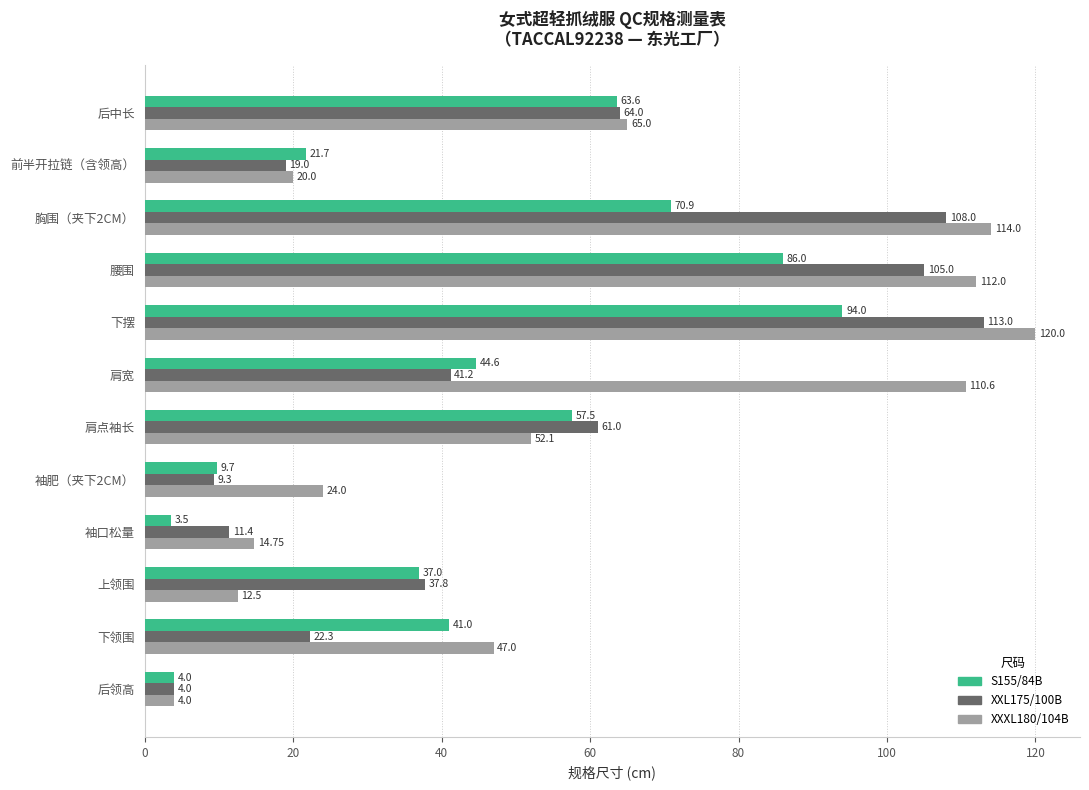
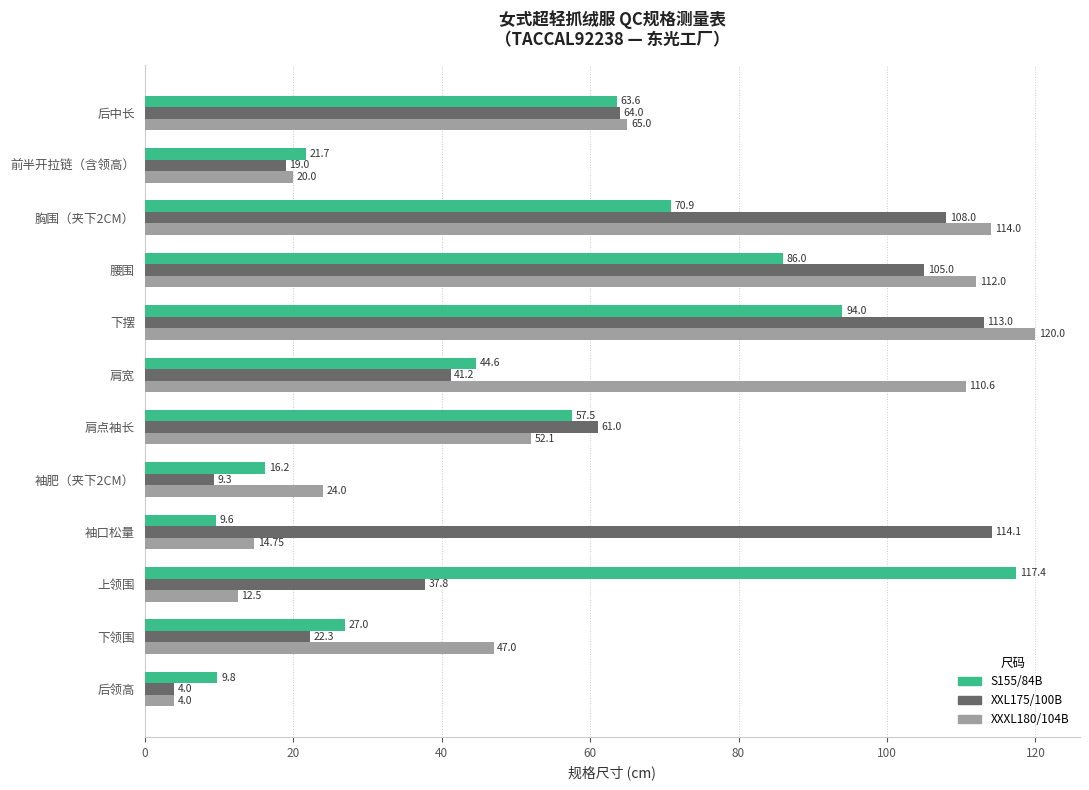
  {
    "S155/84B": {
      "后中长": 63.6,
      "前半开拉链（含领高）": 21.7,
      "胸围（夹下2CM）": 70.9,
      "腰围": 86.0,
      "下摆": 94.0,
      "肩宽": 44.6,
      "肩点袖长": 57.5,
-     "袖肥（夹下2CM）": 9.7,
-     "袖口松量": 3.5,
-     "上领围": 37.0,
-     "下领围": 41.0,
-     "后领高": 4.0
+     "袖肥（夹下2CM）": 16.2,
+     "袖口松量": 9.6,
+     "上领围": 117.4,
+     "下领围": 27.0,
+     "后领高": 9.8
    },
    "XXL175/100B": {
      "后中长": 64.0,
      "前半开拉链（含领高）": 19.0,
      "胸围（夹下2CM）": 108.0,
      "腰围": 105.0,
      "下摆": 113.0,
      "肩宽": 41.2,
      "肩点袖长": 61.0,
      "袖肥（夹下2CM）": 9.3,
-     "袖口松量": 11.4,
+     "袖口松量": 114.1,
      "上领围": 37.8,
      "下领围": 22.3,
      "后领高": 4.0
    },
    "XXXL180/104B": {
      "后中长": 65.0,
      "前半开拉链（含领高）": 20.0,
      "胸围（夹下2CM）": 114.0,
      "腰围": 112.0,
      "下摆": 120.0,
      "肩宽": 110.6,
      "肩点袖长": 52.1,
      "袖肥（夹下2CM）": 24.0,
      "袖口松量": 14.75,
      "上领围": 12.5,
      "下领围": 47.0,
      "后领高": 4.0
    }
  }
